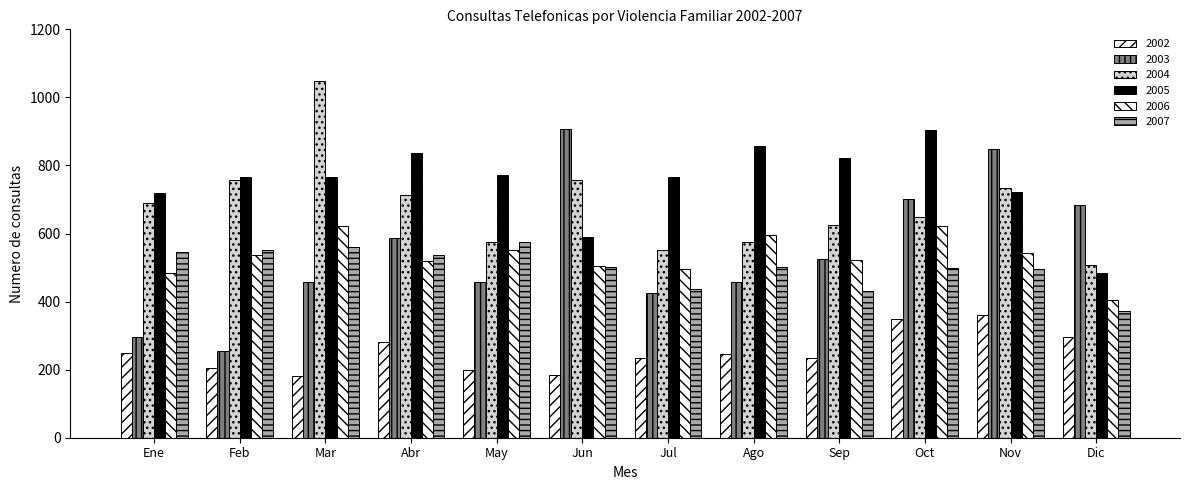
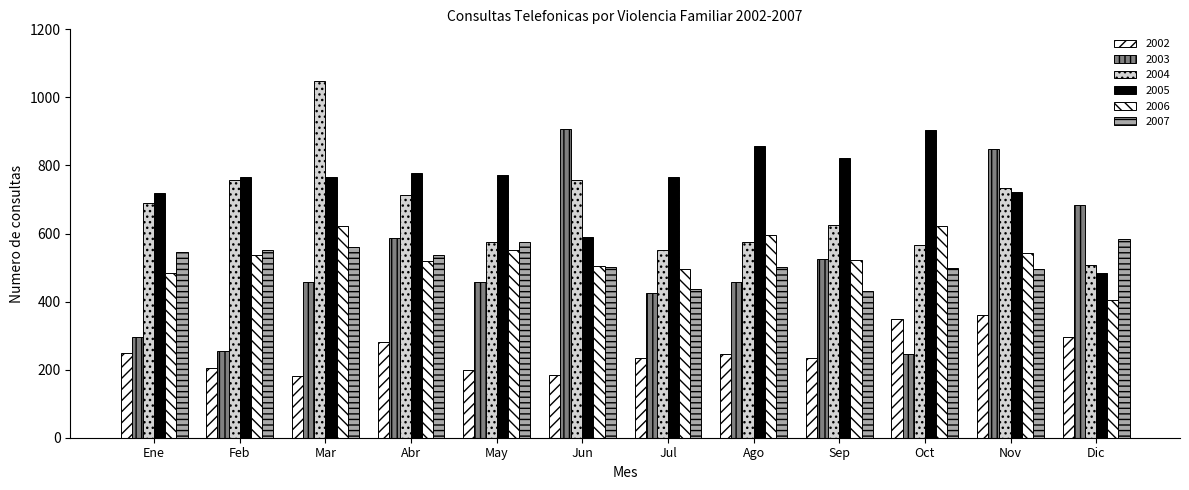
  {
    "2003": {
      "Ene": 300,
      "Feb": 250,
      "Mar": 460,
      "Abr": 590,
      "May": 460,
      "Jun": 910,
      "Jul": 430,
      "Ago": 460,
      "Sep": 530,
-     "Oct": 700,
+     "Oct": 250,
      "Nov": 850,
      "Dic": 690
    },
    "2004": {
      "Ene": 690,
      "Feb": 760,
      "Mar": 1050,
      "Abr": 710,
      "May": 570,
      "Jun": 760,
      "Jul": 550,
      "Ago": 570,
      "Sep": 630,
-     "Oct": 650,
+     "Oct": 570,
      "Nov": 730,
      "Dic": 510
    },
    "2005": {
      "Ene": 720,
      "Feb": 770,
      "Mar": 770,
-     "Abr": 840,
+     "Abr": 780,
      "May": 770,
      "Jun": 590,
      "Jul": 770,
      "Ago": 860,
      "Sep": 820,
      "Oct": 900,
      "Nov": 720,
      "Dic": 490
    },
    "2007": {
      "Ene": 550,
      "Feb": 550,
      "Mar": 560,
      "Abr": 540,
      "May": 580,
      "Jun": 500,
      "Jul": 440,
      "Ago": 500,
      "Sep": 430,
      "Oct": 500,
      "Nov": 500,
-     "Dic": 370
+     "Dic": 580
    }
  }
